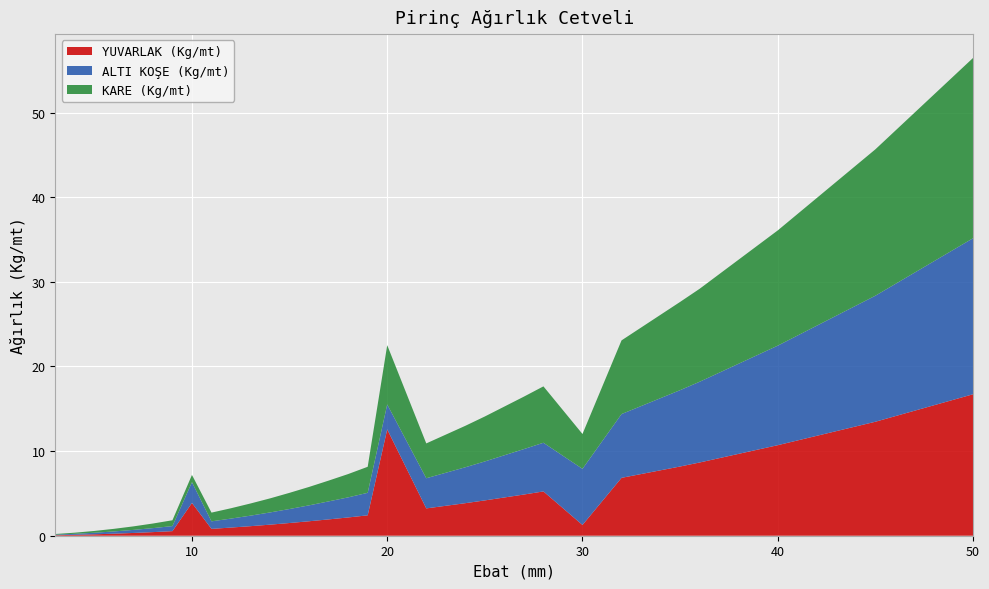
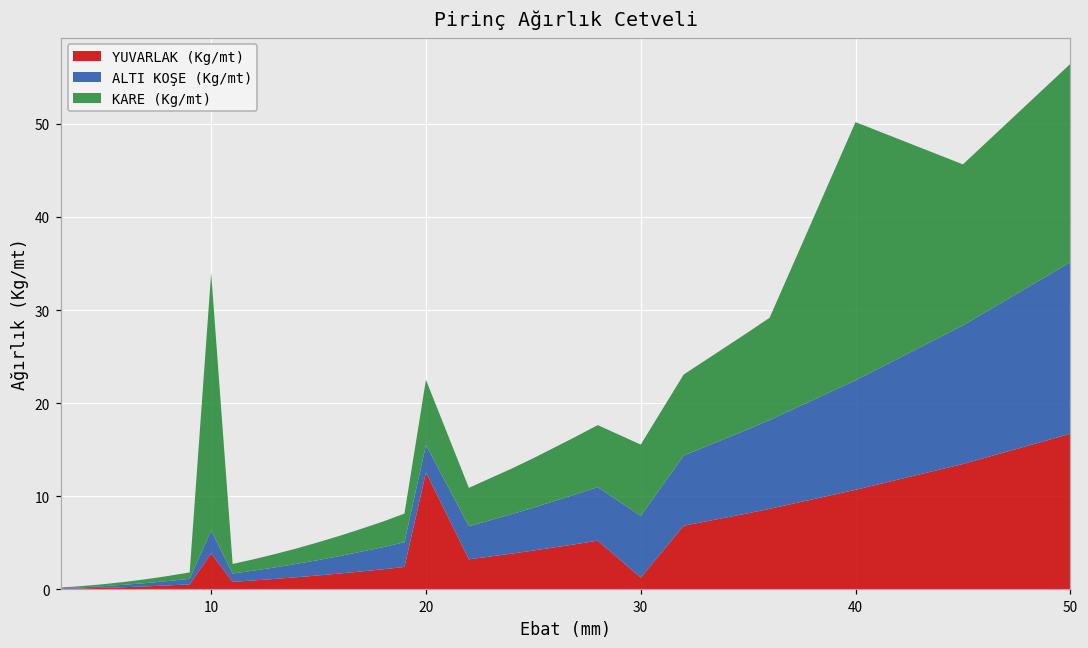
  {
    "YUVARLAK (Kg/mt)": {
      "10": 4,
      "20": 13,
      "30": 1,
      "40": 11,
      "50": 17
    },
    "ALTI KOŞE (Kg/mt)": {
      "10": 2,
      "20": 3,
      "30": 7,
      "40": 12,
      "50": 18
    },
    "KARE (Kg/mt)": {
-     "10": 1,
+     "10": 28,
      "20": 7,
-     "30": 4,
-     "40": 14,
+     "30": 8,
+     "40": 28,
      "50": 21
    }
  }
